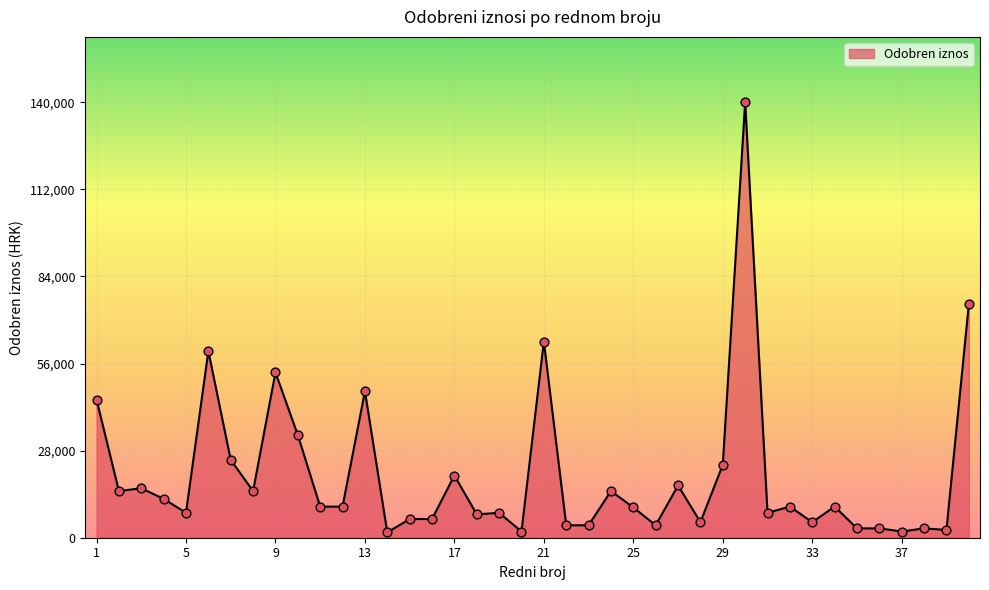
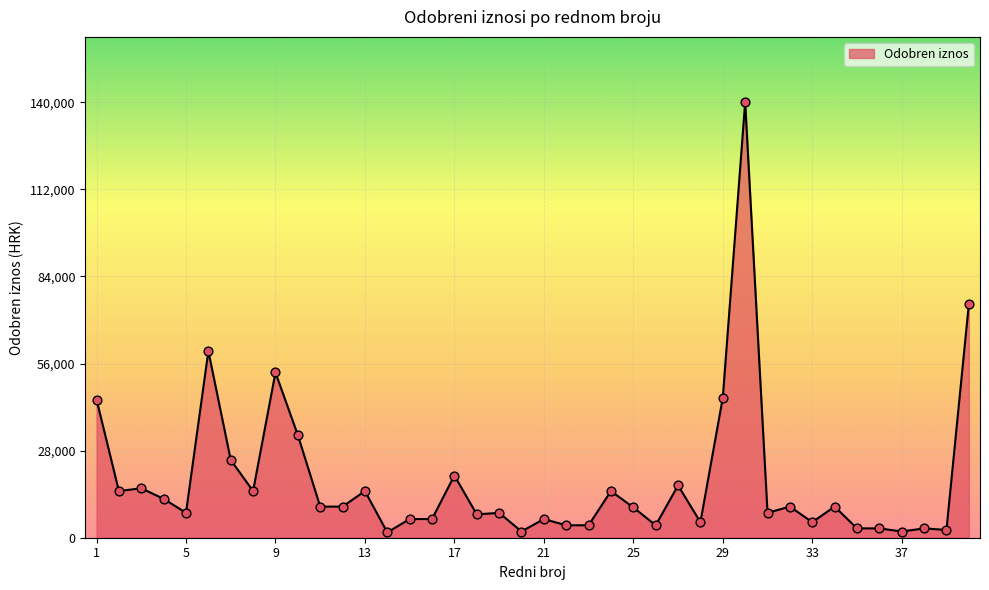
  {
    "1": "44,000",
    "5": "8,000",
    "9": "53,000",
-   "13": "47,000",
+   "13": "15,000",
    "17": "20,000",
-   "21": "63,000",
+   "21": "6,000",
    "25": "10,000",
-   "29": "23,000",
+   "29": "45,000",
    "33": "5,000",
    "37": "2,000"
  }
